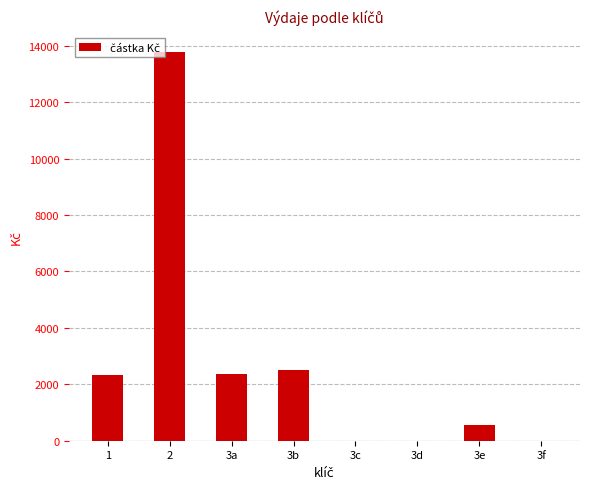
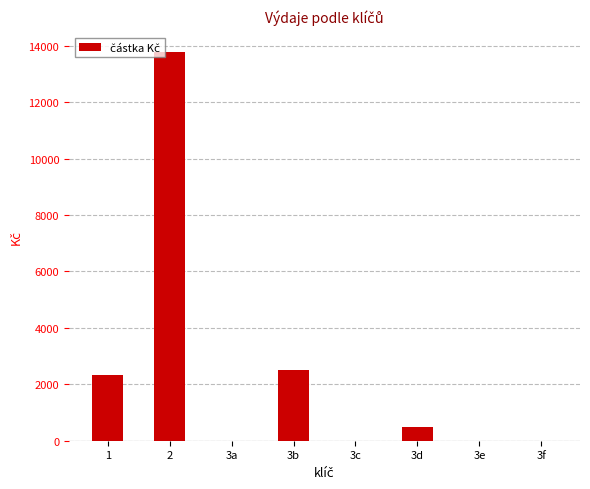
  {
    "1": 2300,
    "2": 13800,
-   "3a": 2400,
+   "3a": 0,
    "3b": 2500,
    "3c": 0,
-   "3d": 0,
-   "3e": 600,
+   "3d": 500,
+   "3e": 0,
    "3f": 0
  }
